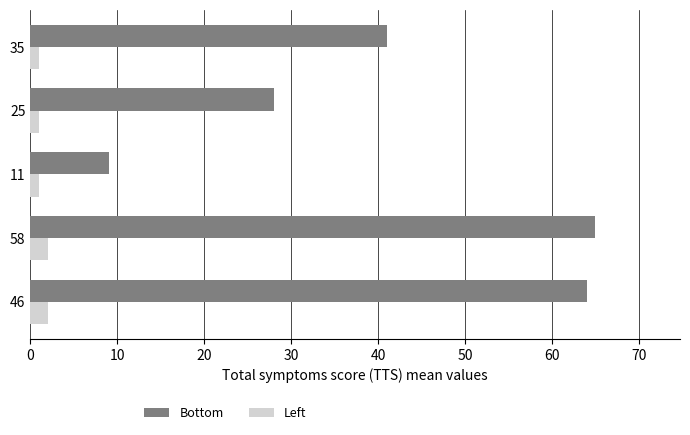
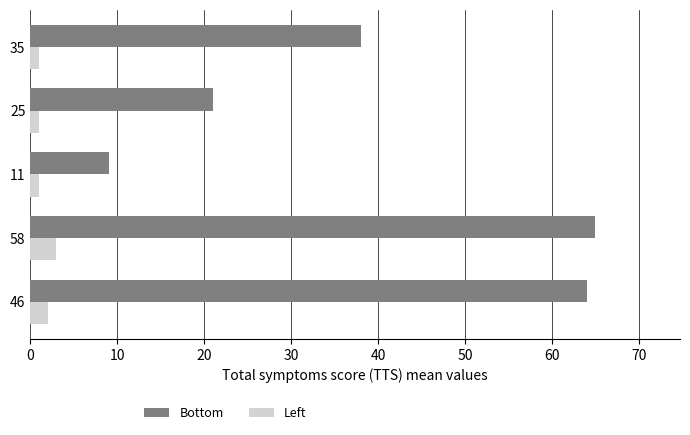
  {
    "Bottom": {
-     "35": 41,
-     "25": 28,
+     "35": 38,
+     "25": 21,
      "11": 9,
      "58": 65,
      "46": 64
    },
    "Left": {
      "35": 1,
      "25": 1,
      "11": 1,
-     "58": 2,
+     "58": 3,
      "46": 2
    }
  }
